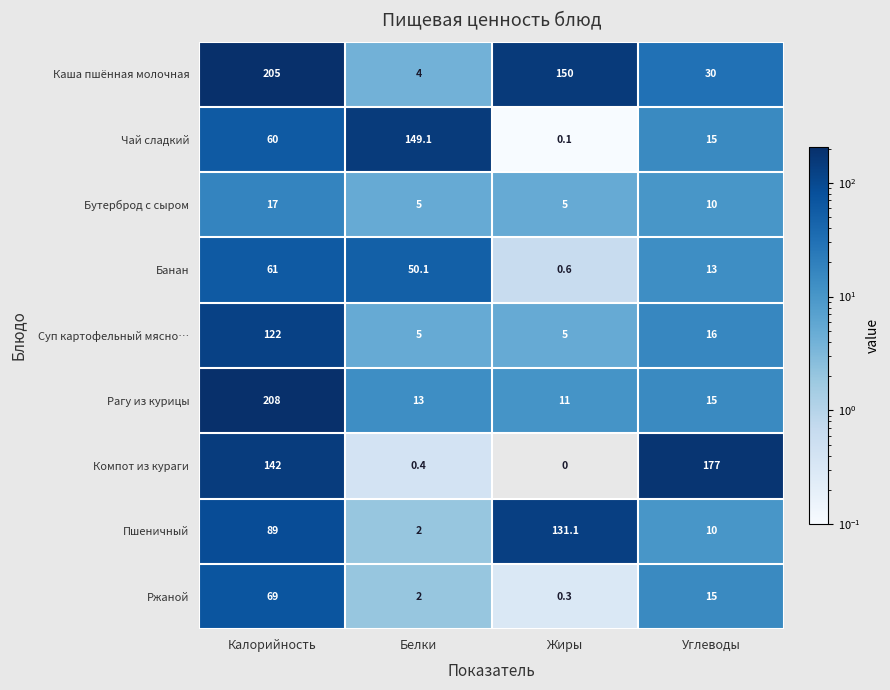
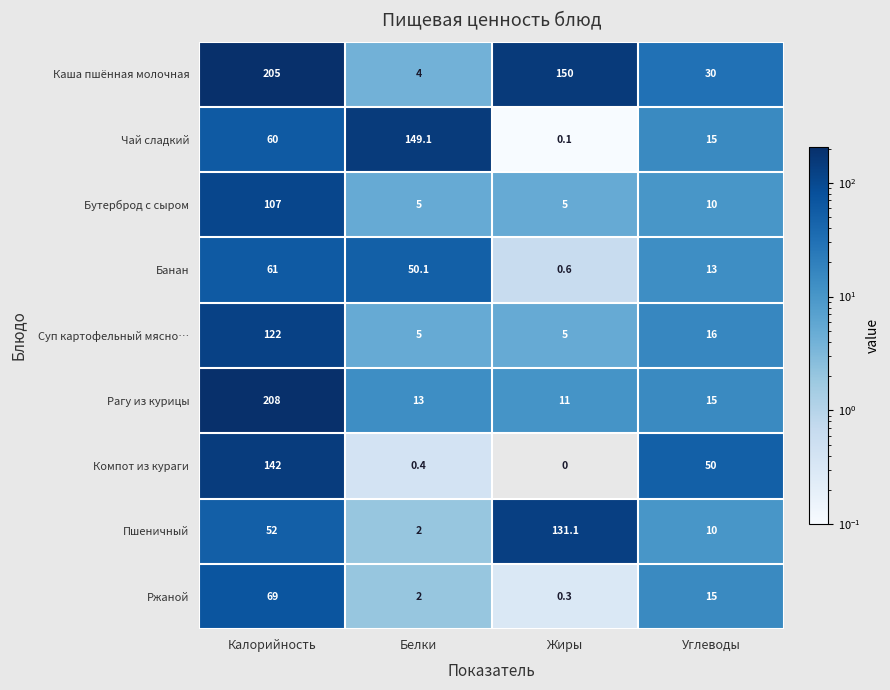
  {
    "Каша пшённая молочная": {
      "Калорийность": 205,
      "Белки": 4,
      "Жиры": 150,
      "Углеводы": 30
    },
    "Чай сладкий": {
      "Калорийность": 60,
      "Белки": 149.1,
      "Жиры": 0.1,
      "Углеводы": 15
    },
    "Бутерброд с сыром": {
-     "Калорийность": 17,
+     "Калорийность": 107,
      "Белки": 5,
      "Жиры": 5,
      "Углеводы": 10
    },
    "Банан": {
      "Калорийность": 61,
      "Белки": 50.1,
      "Жиры": 0.6,
      "Углеводы": 13
    },
    "Суп картофельный мясно…": {
      "Калорийность": 122,
      "Белки": 5,
      "Жиры": 5,
      "Углеводы": 16
    },
    "Рагу из курицы": {
      "Калорийность": 208,
      "Белки": 13,
      "Жиры": 11,
      "Углеводы": 15
    },
    "Компот из кураги": {
      "Калорийность": 142,
      "Белки": 0.4,
      "Жиры": 0,
-     "Углеводы": 177
+     "Углеводы": 50
    },
    "Пшеничный": {
-     "Калорийность": 89,
+     "Калорийность": 52,
      "Белки": 2,
      "Жиры": 131.1,
      "Углеводы": 10
    },
    "Ржаной": {
      "Калорийность": 69,
      "Белки": 2,
      "Жиры": 0.3,
      "Углеводы": 15
    }
  }
